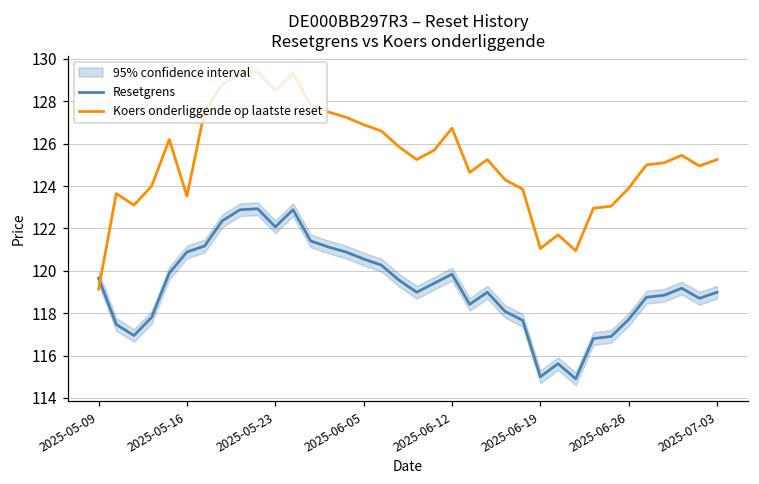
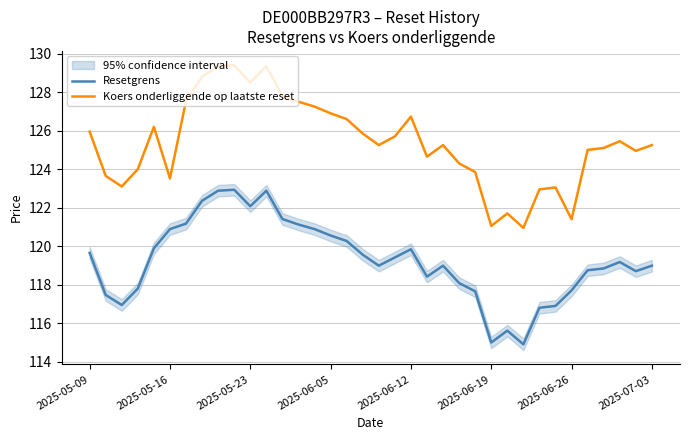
  {
    "Koers onderliggende op laatste reset": {
-     "2025-05-09": 119.1,
+     "2025-05-09": 126.0,
      "2025-05-16": 123.5,
      "2025-06-05": 126.9,
      "2025-06-12": 126.7,
      "2025-06-19": 121.1,
-     "2025-06-26": 123.9,
+     "2025-06-26": 121.4,
      "2025-07-03": 125.3
    }
  }
